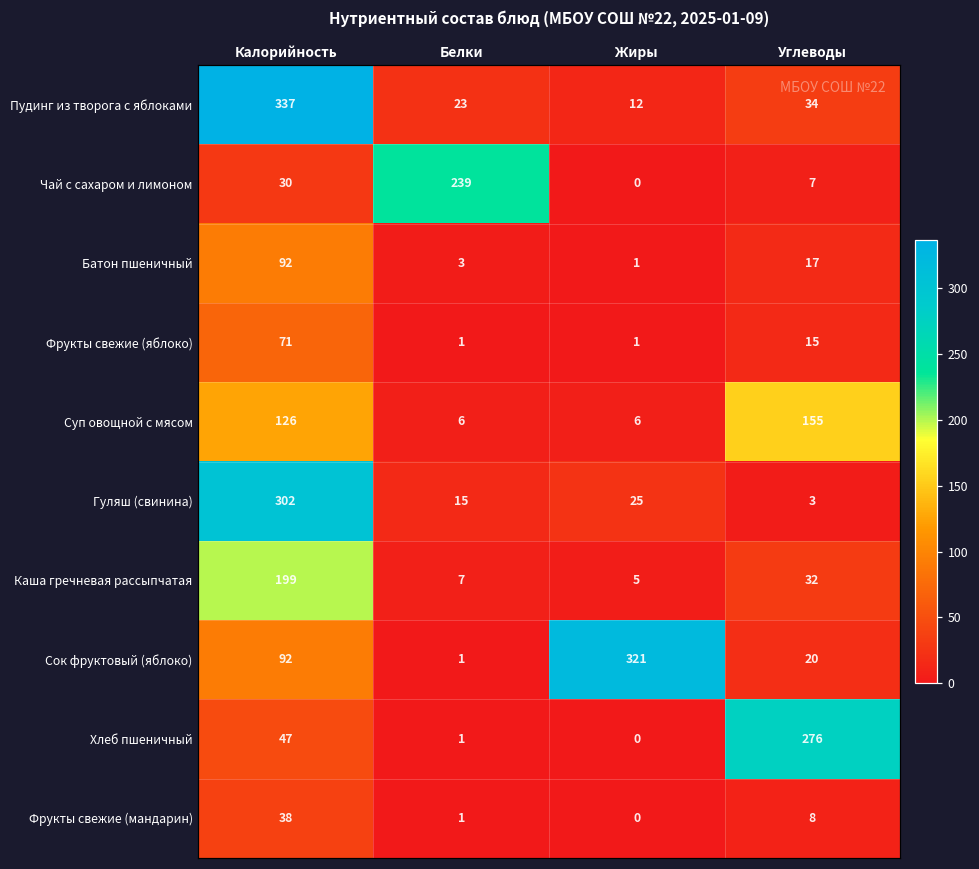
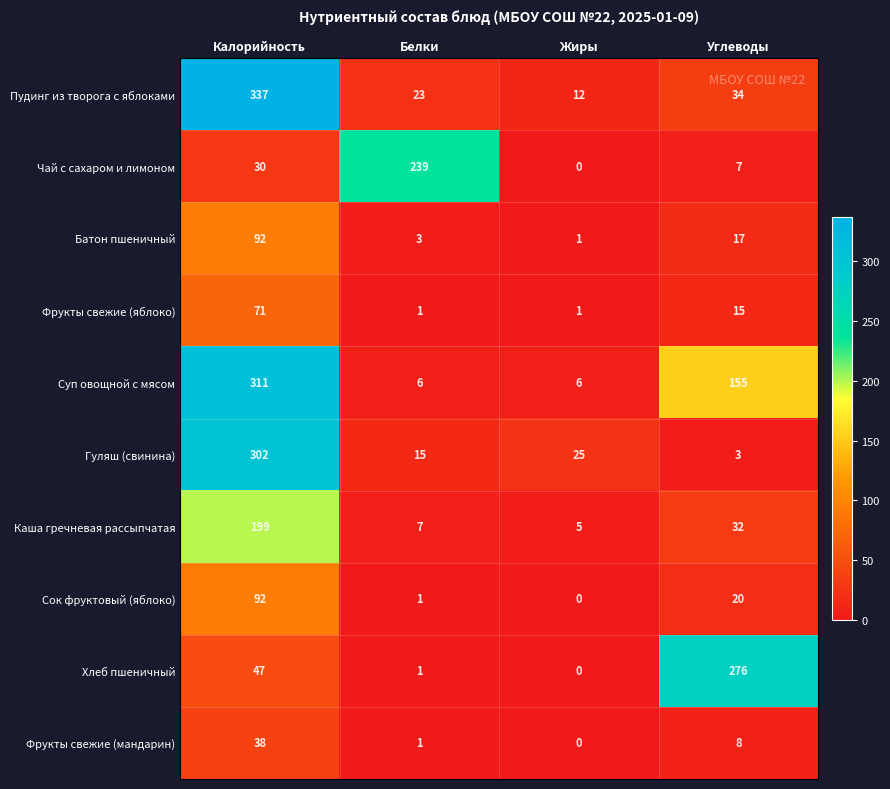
  {
    "Пудинг из творога с яблоками": {
      "Калорийность": 337,
      "Белки": 23,
      "Жиры": 12
    },
    "Чай с сахаром и лимоном": {
      "Калорийность": 30,
      "Белки": 239,
      "Жиры": 0,
      "Углеводы": 7
    },
    "Батон пшеничный": {
      "Калорийность": 92,
      "Белки": 3,
      "Жиры": 1,
      "Углеводы": 17
    },
    "Фрукты свежие (яблоко)": {
      "Калорийность": 71,
      "Белки": 1,
      "Жиры": 1,
      "Углеводы": 15
    },
    "Суп овощной с мясом": {
-     "Калорийность": 126,
+     "Калорийность": 311,
      "Белки": 6,
      "Жиры": 6,
      "Углеводы": 155
    },
    "Гуляш (свинина)": {
      "Калорийность": 302,
      "Белки": 15,
      "Жиры": 25,
      "Углеводы": 3
    },
    "Каша гречневая рассыпчатая": {
      "Калорийность": 199,
      "Белки": 7,
      "Жиры": 5,
      "Углеводы": 32
    },
    "Сок фруктовый (яблоко)": {
      "Калорийность": 92,
      "Белки": 1,
-     "Жиры": 321,
+     "Жиры": 0,
      "Углеводы": 20
    },
    "Хлеб пшеничный": {
      "Калорийность": 47,
      "Белки": 1,
      "Жиры": 0,
      "Углеводы": 276
    },
    "Фрукты свежие (мандарин)": {
      "Калорийность": 38,
      "Белки": 1,
      "Жиры": 0,
      "Углеводы": 8
    }
  }
